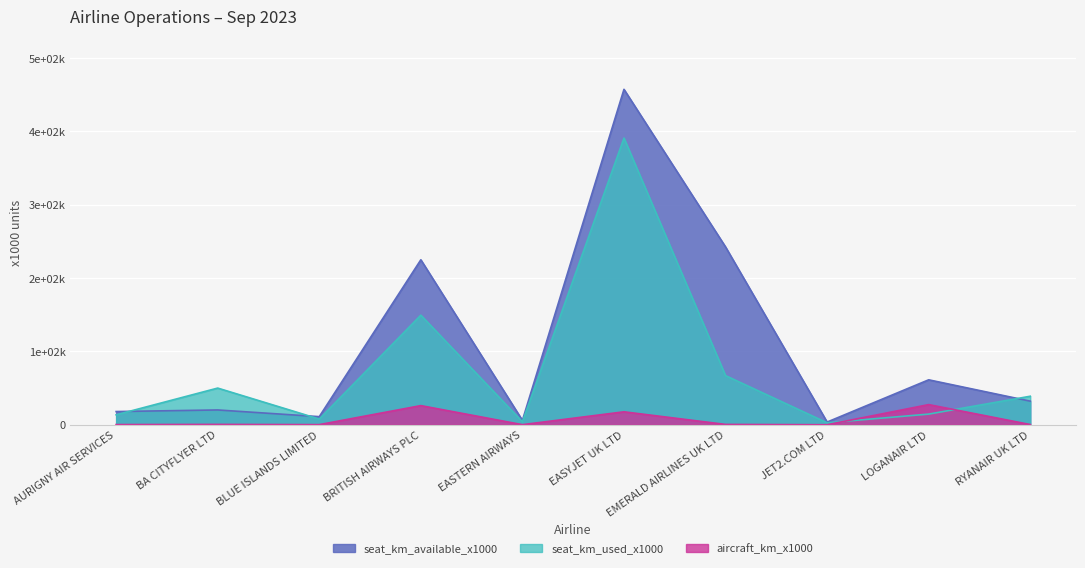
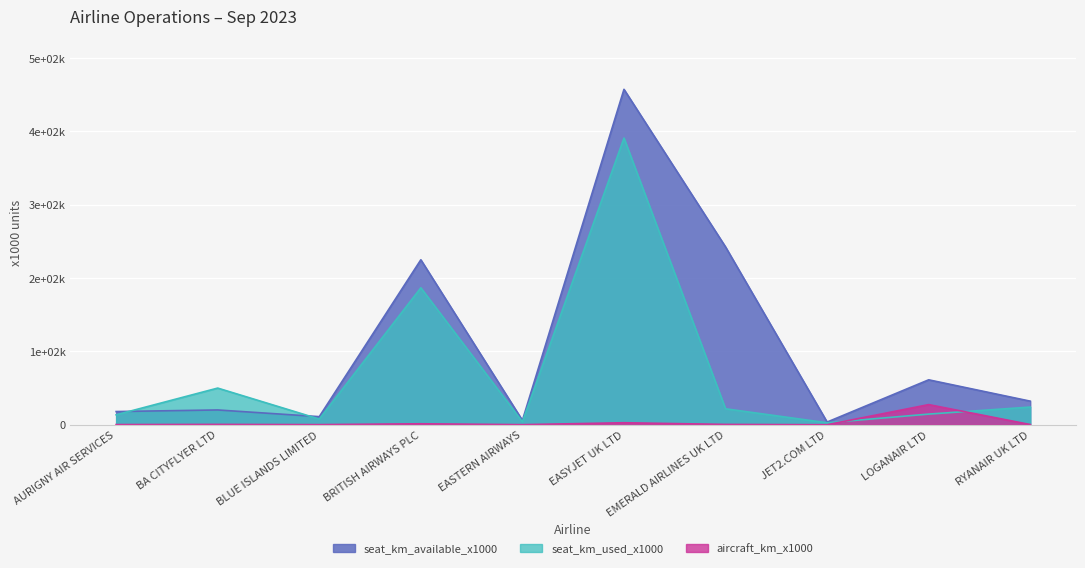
  {
    "seat_km_available_x1000": {
      "AURIGNY AIR SERVICES": 20000,
      "BA CITYFLYER LTD": 20000,
      "BRITISH AIRWAYS PLC": 220000,
      "EASYJET UK LTD": 460000,
      "EMERALD AIRLINES UK LTD": 240000,
      "LOGANAIR LTD": 60000,
      "RYANAIR UK LTD": 30000
    },
    "seat_km_used_x1000": {
      "AURIGNY AIR SERVICES": 10000,
      "BA CITYFLYER LTD": 50000,
-     "BRITISH AIRWAYS PLC": 150000,
+     "BRITISH AIRWAYS PLC": 190000,
      "EASYJET UK LTD": 390000,
-     "EMERALD AIRLINES UK LTD": 70000,
+     "EMERALD AIRLINES UK LTD": 20000,
      "LOGANAIR LTD": 10000,
-     "RYANAIR UK LTD": 40000
+     "RYANAIR UK LTD": 20000
    },
    "aircraft_km_x1000": {
      "AURIGNY AIR SERVICES": 0,
      "BA CITYFLYER LTD": 0,
      "BLUE ISLANDS LIMITED": 0,
-     "BRITISH AIRWAYS PLC": 30000,
+     "BRITISH AIRWAYS PLC": 0,
      "EASTERN AIRWAYS": 0,
-     "EASYJET UK LTD": 20000,
+     "EASYJET UK LTD": 0,
      "EMERALD AIRLINES UK LTD": 0,
      "LOGANAIR LTD": 30000,
      "RYANAIR UK LTD": 0
    }
  }
